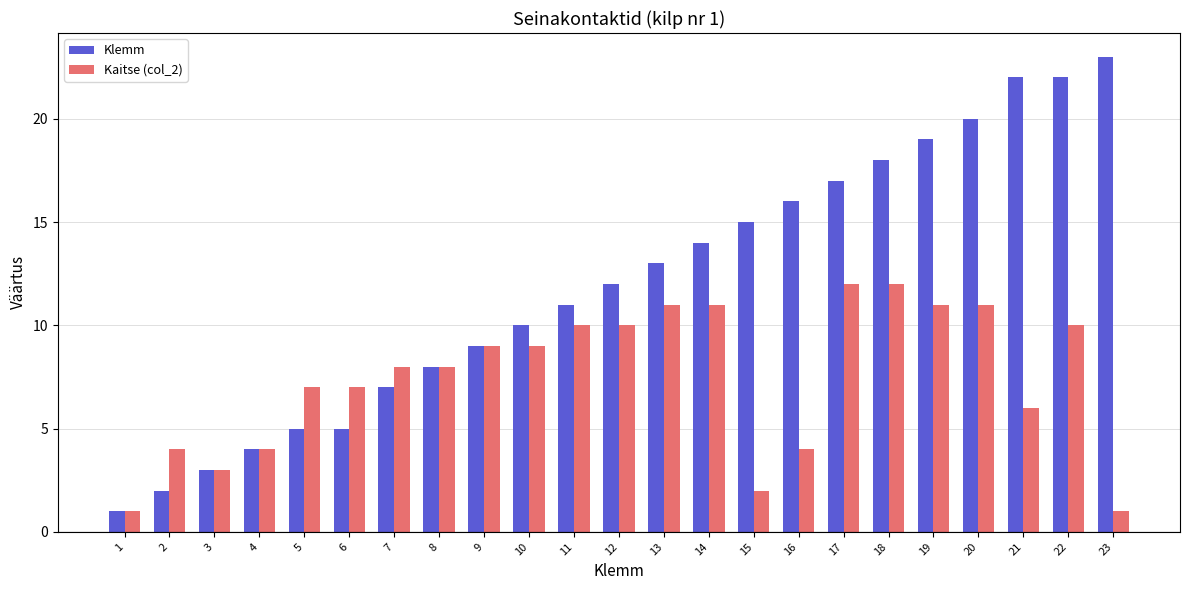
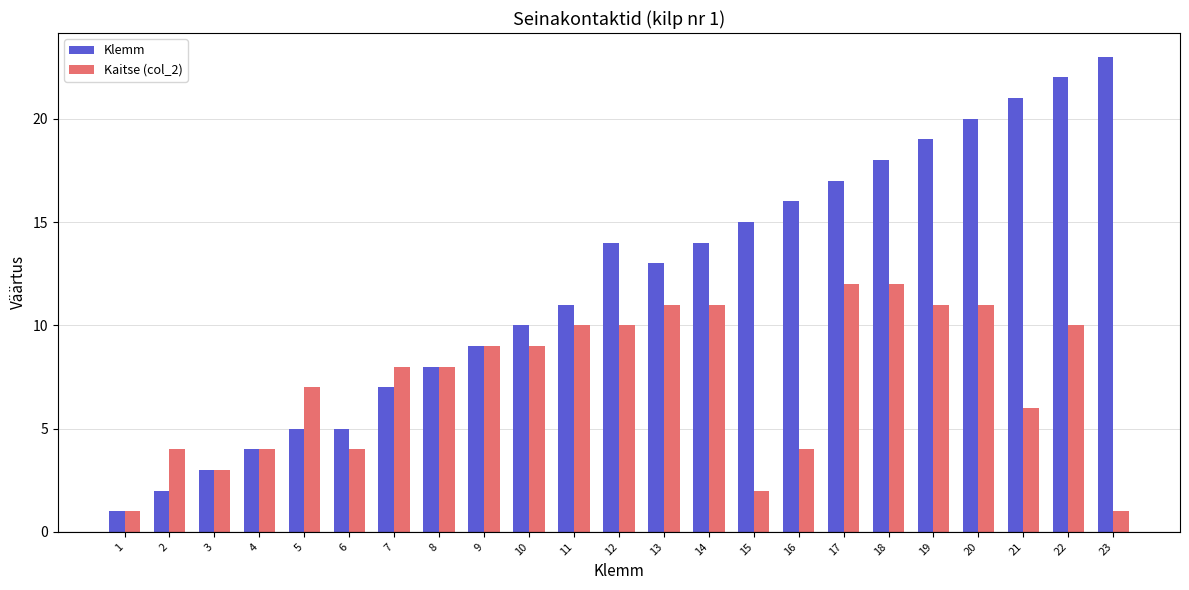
  {
    "Klemm": {
      "1": 1,
      "2": 2,
      "3": 3,
      "4": 4,
      "5": 5,
      "6": 5,
      "7": 7,
      "8": 8,
      "9": 9,
      "10": 10,
      "11": 11,
-     "12": 12,
+     "12": 14,
      "13": 13,
      "14": 14,
      "15": 15,
      "16": 16,
      "17": 17,
      "18": 18,
      "19": 19,
      "20": 20,
-     "21": 22,
+     "21": 21,
      "22": 22,
      "23": 23
    },
    "Kaitse (col_2)": {
      "1": 1,
      "2": 4,
      "3": 3,
      "4": 4,
      "5": 7,
-     "6": 7,
+     "6": 4,
      "7": 8,
      "8": 8,
      "9": 9,
      "10": 9,
      "11": 10,
      "12": 10,
      "13": 11,
      "14": 11,
      "15": 2,
      "16": 4,
      "17": 12,
      "18": 12,
      "19": 11,
      "20": 11,
      "21": 6,
      "22": 10,
      "23": 1
    }
  }
